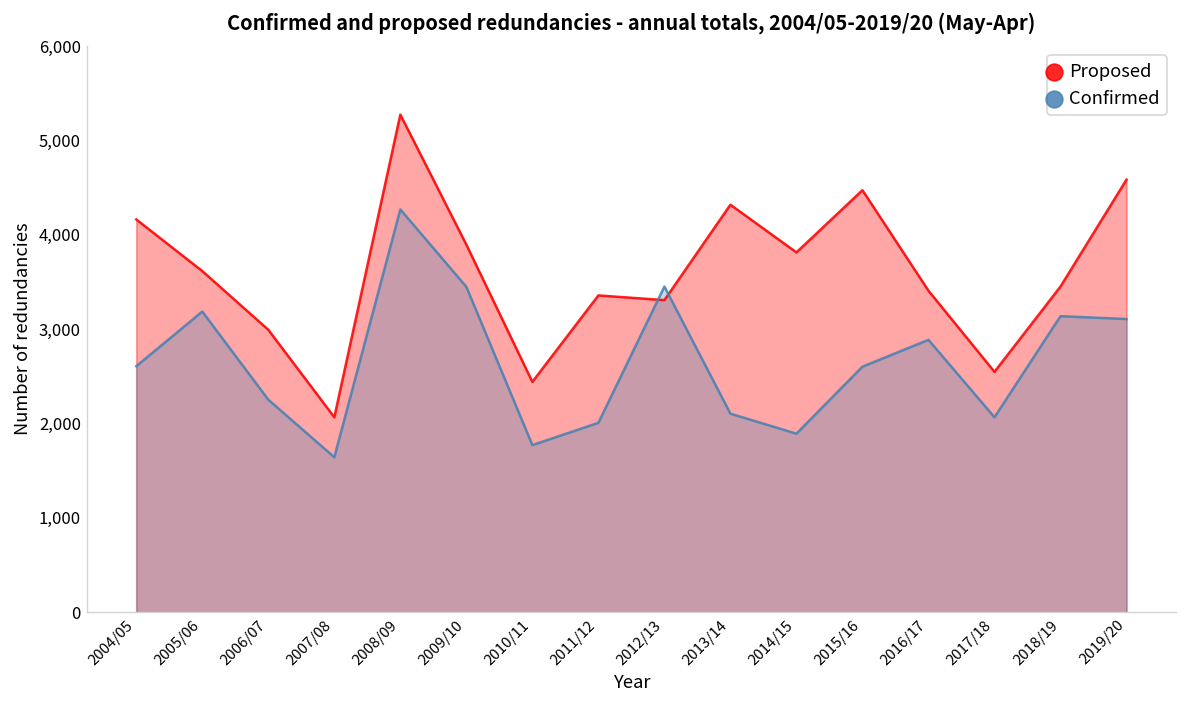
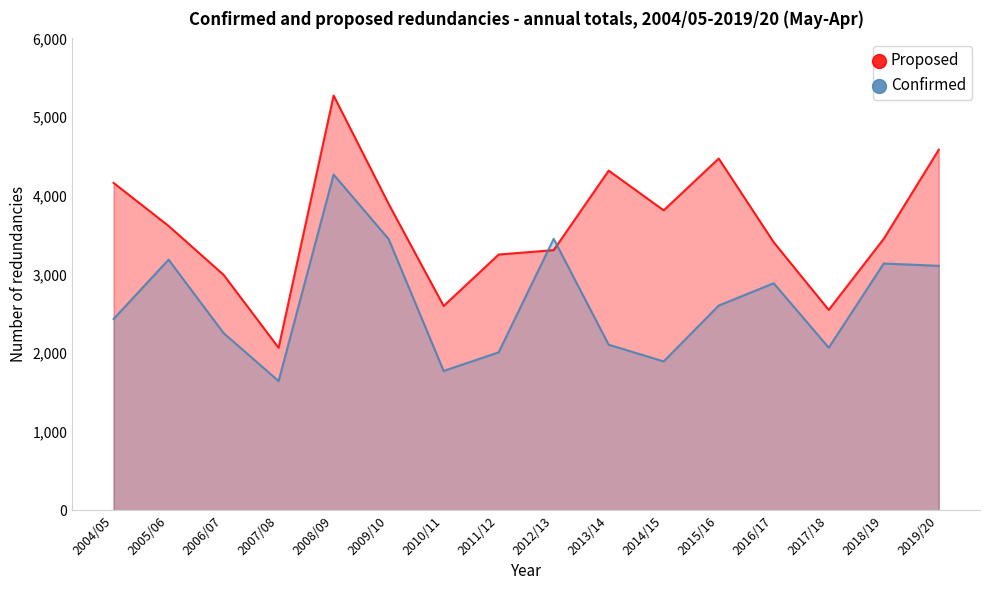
  {
    "Proposed": {
      "2004/05": "4,200",
      "2005/06": "3,600",
      "2006/07": "3,000",
      "2007/08": "2,100",
      "2008/09": "5,300",
      "2009/10": "3,900",
-     "2010/11": "2,400",
-     "2011/12": "3,400",
+     "2010/11": "2,600",
+     "2011/12": "3,300",
      "2012/13": "3,300",
      "2013/14": "4,300",
      "2014/15": "3,800",
      "2015/16": "4,500",
      "2016/17": "3,400",
      "2017/18": "2,500",
      "2018/19": "3,500",
      "2019/20": "4,600"
    },
    "Confirmed": {
-     "2004/05": "2,600",
+     "2004/05": "2,400",
      "2005/06": "3,200",
      "2006/07": "2,300",
      "2007/08": "1,600",
      "2008/09": "4,300",
      "2009/10": "3,400",
      "2010/11": "1,800",
      "2011/12": "2,000",
      "2012/13": "3,500",
      "2013/14": "2,100",
      "2014/15": "1,900",
      "2015/16": "2,600",
      "2016/17": "2,900",
      "2017/18": "2,100",
      "2018/19": "3,100",
      "2019/20": "3,100"
    }
  }
